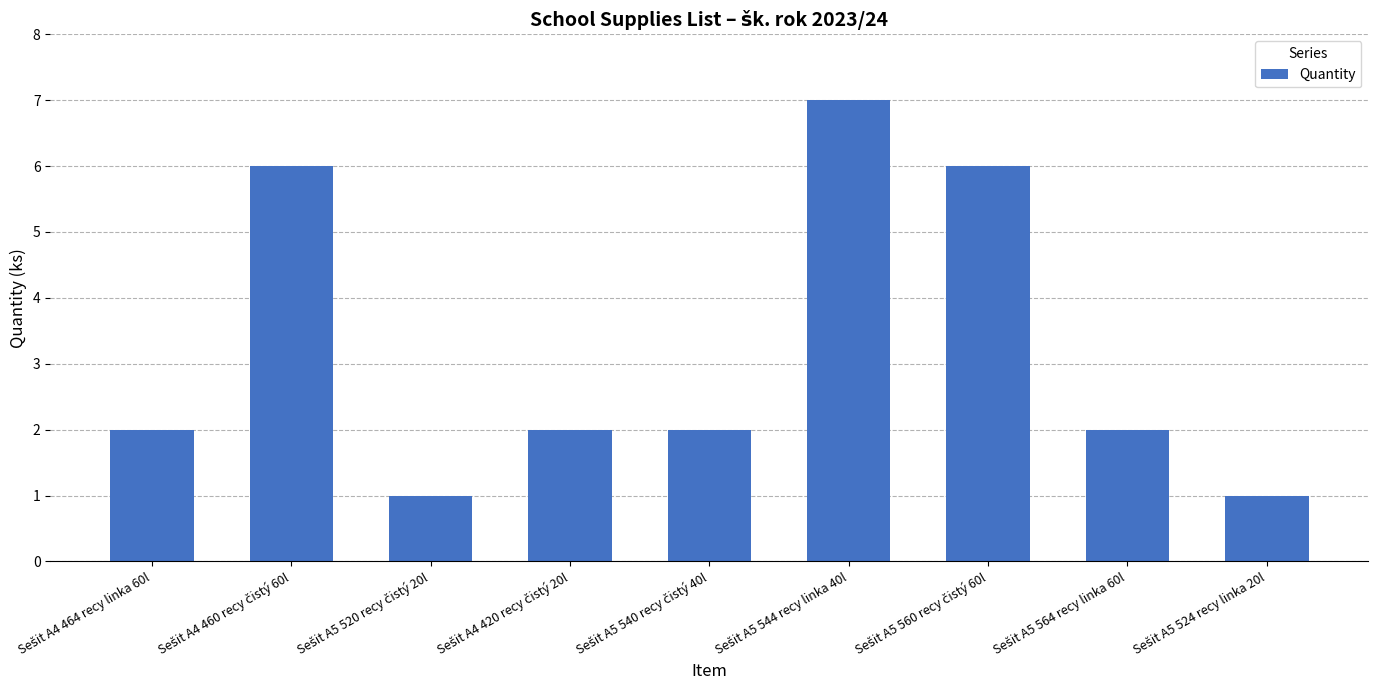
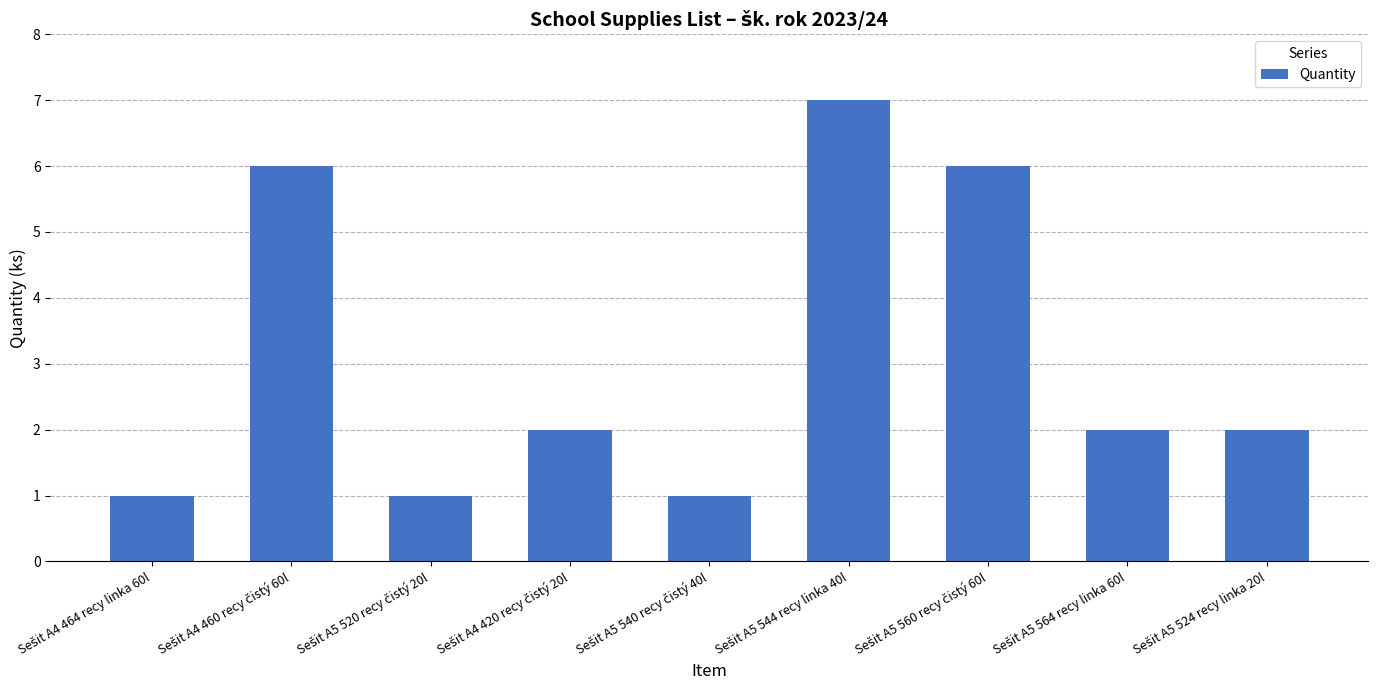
  {
-   "Sešit A4 464 recy linka 60l": 2,
+   "Sešit A4 464 recy linka 60l": 1,
    "Sešit A4 460 recy čistý 60l": 6,
    "Sešit A5 520 recy čistý 20l": 1,
    "Sešit A4 420 recy čistý 20l": 2,
-   "Sešit A5 540 recy čistý 40l": 2,
+   "Sešit A5 540 recy čistý 40l": 1,
    "Sešit A5 544 recy linka 40l": 7,
    "Sešit A5 560 recy čistý 60l": 6,
    "Sešit A5 564 recy linka 60l": 2,
-   "Sešit A5 524 recy linka 20l": 1
+   "Sešit A5 524 recy linka 20l": 2
  }
